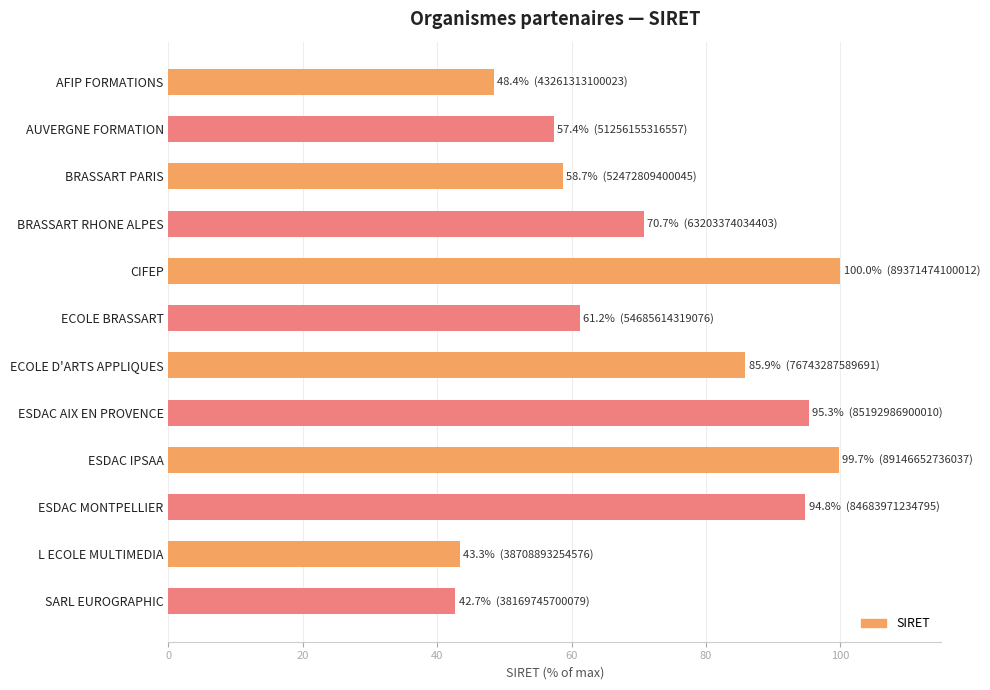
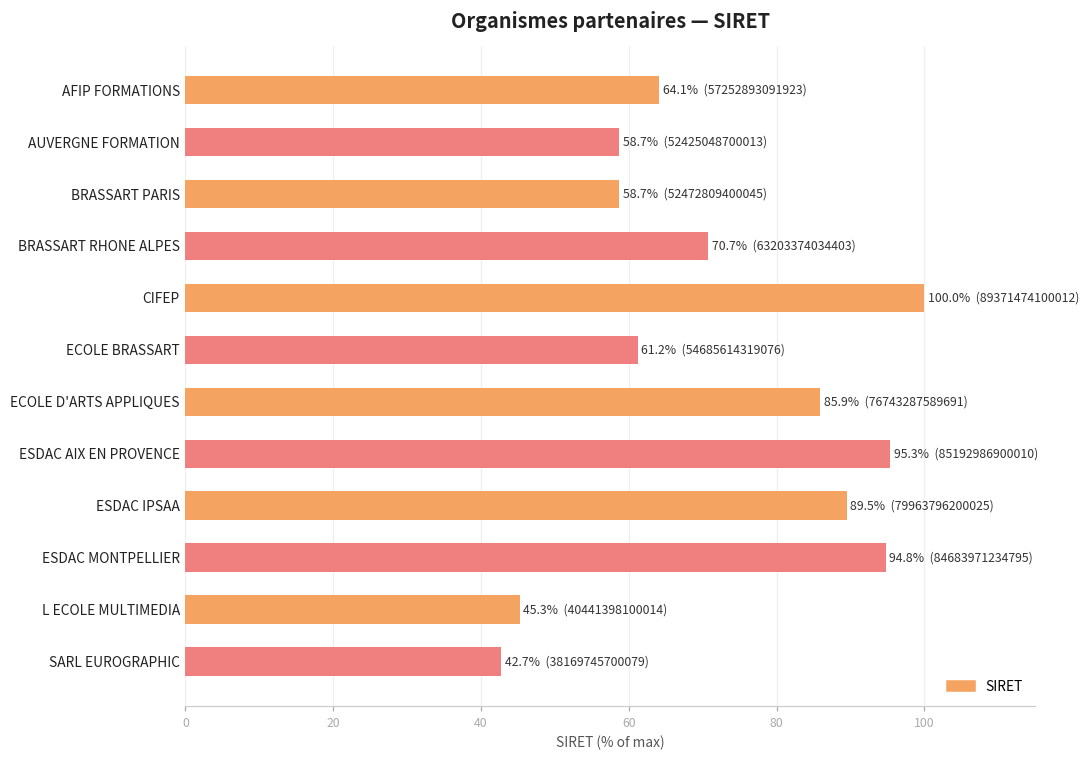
  {
-   "AFIP FORMATIONS": "48.4% (43261313100023)",
-   "AUVERGNE FORMATION": "57.4% (51256155316557)",
+   "AFIP FORMATIONS": "64.1% (57252893091923)",
+   "AUVERGNE FORMATION": "58.7% (52425048700013)",
    "BRASSART PARIS": "58.7%",
    "BRASSART RHONE ALPES": "70.7%",
    "CIFEP": "100.0%",
    "ECOLE BRASSART": "61.2%",
    "ECOLE D'ARTS APPLIQUES": "85.9%",
    "ESDAC AIX EN PROVENCE": "95.3%",
-   "ESDAC IPSAA": "99.7% (89146652736037)",
+   "ESDAC IPSAA": "89.5% (79963796200025)",
    "ESDAC MONTPELLIER": "94.8%",
-   "L ECOLE MULTIMEDIA": "43.3% (38708893254576)",
+   "L ECOLE MULTIMEDIA": "45.3% (40441398100014)",
    "SARL EUROGRAPHIC": "42.7%"
  }
